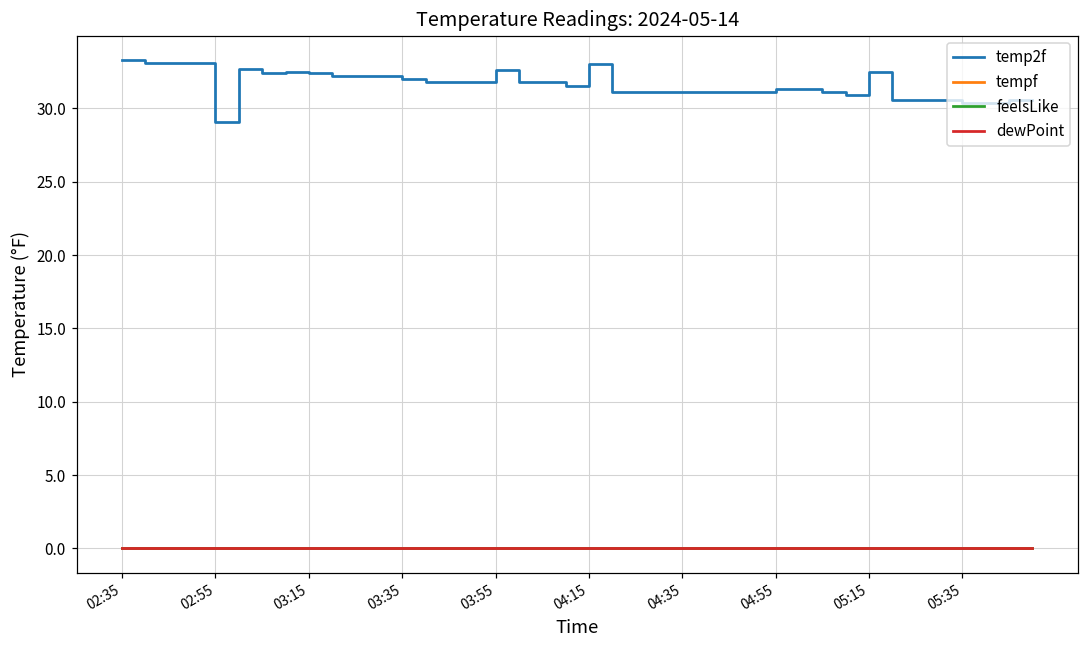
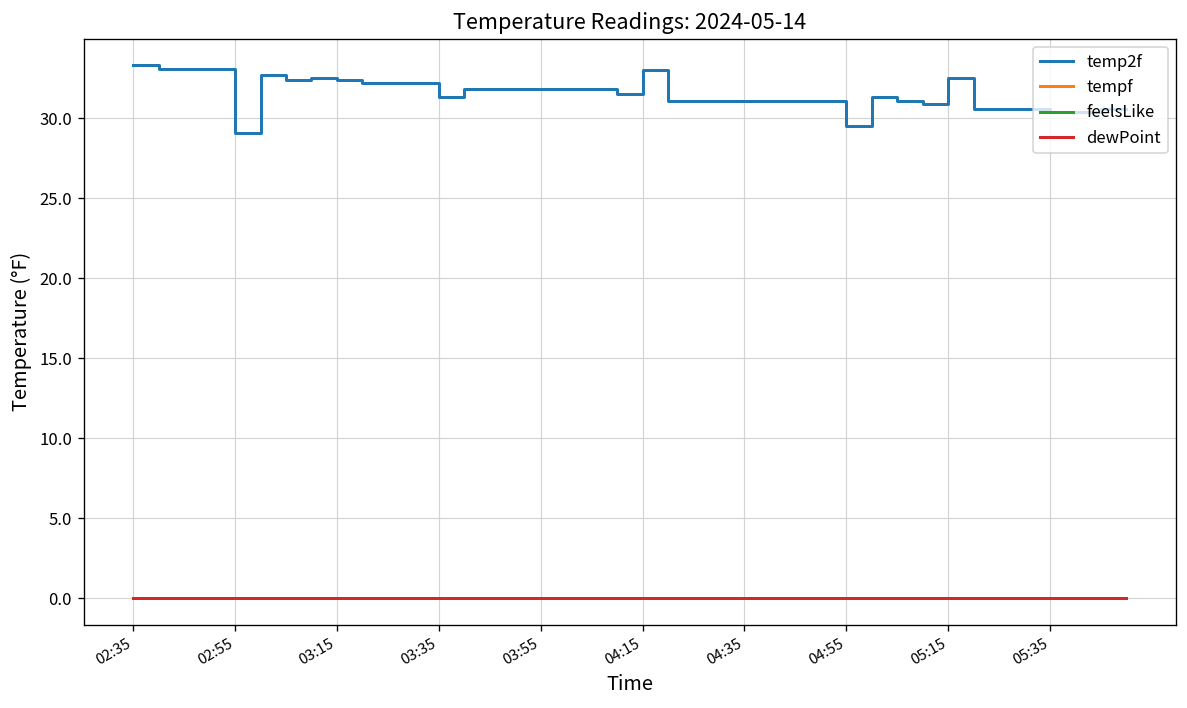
  {
    "temp2f": {
      "02:35": 33.3,
      "02:55": 29.1,
      "03:15": 32.4,
-     "03:35": 32.0,
-     "03:55": 32.6,
+     "03:35": 31.3,
+     "03:55": 31.8,
      "04:15": 33.0,
      "04:35": 31.1,
-     "04:55": 31.3,
+     "04:55": 29.5,
      "05:15": 32.5
    },
    "dewPoint": {
      "02:35": 0.0,
      "02:55": 0.0,
      "03:15": 0.0,
      "03:35": 0.0,
      "03:55": 0.0,
      "04:15": 0.0,
      "04:35": 0.0,
      "04:55": 0.0,
      "05:15": 0.0,
      "05:35": 0.0
    }
  }
